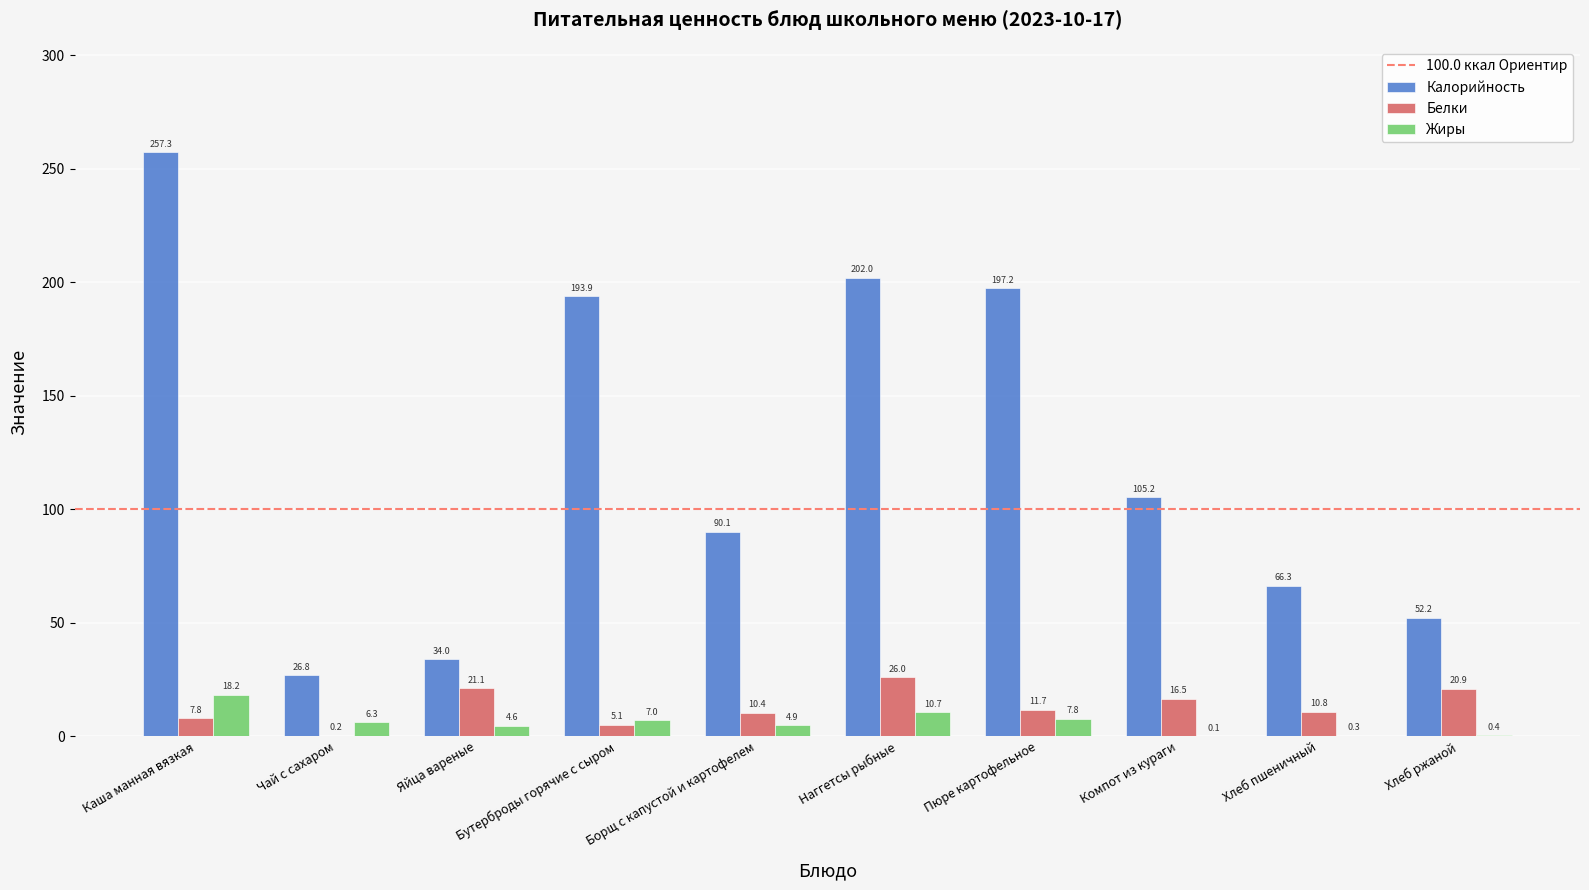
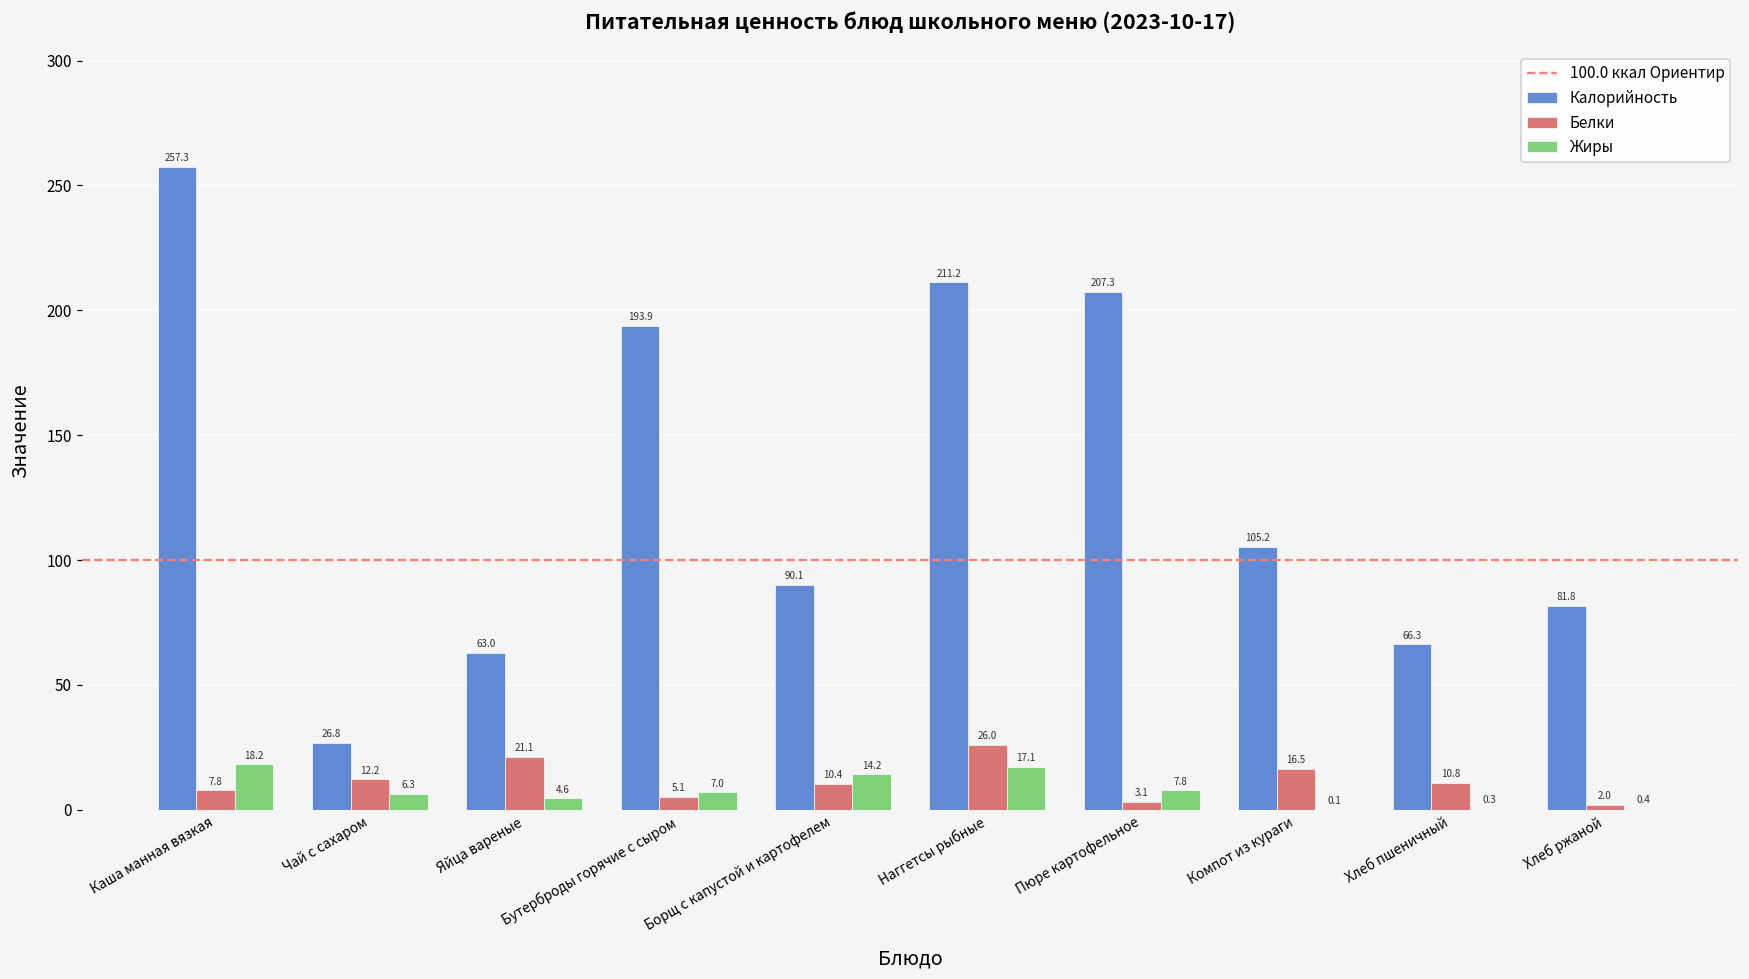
  {
    "Калорийность": {
      "Каша манная вязкая": 257.3,
      "Чай с сахаром": 26.8,
-     "Яйца вареные": 34.0,
+     "Яйца вареные": 63.0,
      "Бутерброды горячие с сыром": 193.9,
      "Борщ с капустой и картофелем": 90.1,
-     "Наггетсы рыбные": 202.0,
-     "Пюре картофельное": 197.2,
+     "Наггетсы рыбные": 211.2,
+     "Пюре картофельное": 207.3,
      "Компот из кураги": 105.2,
      "Хлеб пшеничный": 66.3,
-     "Хлеб ржаной": 52.2
+     "Хлеб ржаной": 81.8
    },
    "Белки": {
      "Каша манная вязкая": 7.8,
-     "Чай с сахаром": 0.2,
+     "Чай с сахаром": 12.2,
      "Яйца вареные": 21.1,
      "Бутерброды горячие с сыром": 5.1,
      "Борщ с капустой и картофелем": 10.4,
      "Наггетсы рыбные": 26.0,
-     "Пюре картофельное": 11.7,
+     "Пюре картофельное": 3.1,
      "Компот из кураги": 16.5,
      "Хлеб пшеничный": 10.8,
-     "Хлеб ржаной": 20.9
+     "Хлеб ржаной": 2.0
    },
    "Жиры": {
      "Каша манная вязкая": 18.2,
      "Чай с сахаром": 6.3,
      "Яйца вареные": 4.6,
      "Бутерброды горячие с сыром": 7.0,
-     "Борщ с капустой и картофелем": 4.9,
-     "Наггетсы рыбные": 10.7,
+     "Борщ с капустой и картофелем": 14.2,
+     "Наггетсы рыбные": 17.1,
      "Пюре картофельное": 7.8,
      "Компот из кураги": 0.1,
      "Хлеб пшеничный": 0.3,
      "Хлеб ржаной": 0.4
    }
  }
